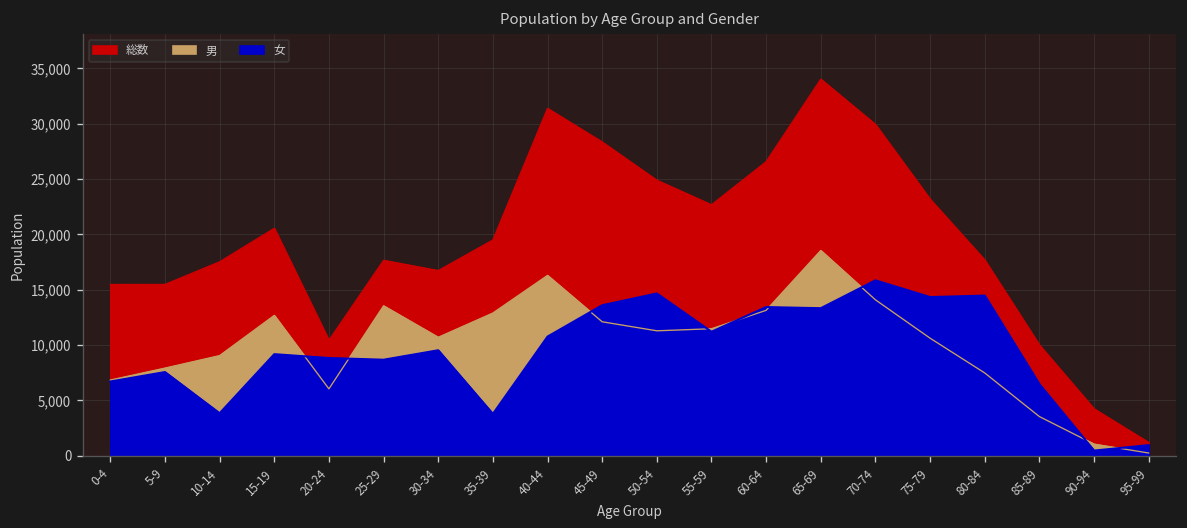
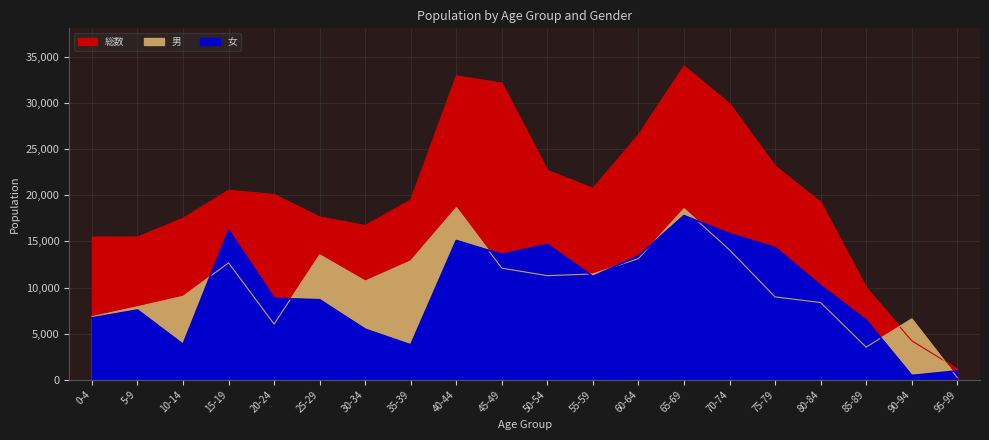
  {
    "総数": {
      "0-4": "15,000",
      "5-9": "15,000",
      "10-14": "18,000",
      "15-19": "21,000",
-     "20-24": "10,000",
+     "20-24": "20,000",
      "25-29": "18,000",
      "30-34": "17,000",
      "35-39": "19,000",
-     "40-44": "31,000",
-     "45-49": "28,000",
-     "50-54": "25,000",
-     "55-59": "23,000",
+     "40-44": "33,000",
+     "45-49": "32,000",
+     "50-54": "23,000",
+     "55-59": "21,000",
      "60-64": "27,000",
      "65-69": "34,000",
      "70-74": "30,000",
      "75-79": "23,000",
-     "80-84": "18,000",
+     "80-84": "19,000",
      "85-89": "10,000",
      "90-94": "4,000"
    },
    "男": {
      "5-9": "8,000",
      "10-14": "9,000",
      "15-19": "13,000",
      "20-24": "6,000",
      "25-29": "14,000",
      "30-34": "11,000",
      "35-39": "13,000",
-     "40-44": "16,000",
+     "40-44": "19,000",
      "45-49": "12,000",
      "50-54": "11,000",
      "60-64": "13,000",
      "65-69": "19,000",
      "70-74": "14,000",
-     "75-79": "11,000",
-     "80-84": "7,000",
+     "75-79": "9,000",
+     "80-84": "8,000",
      "85-89": "4,000",
-     "90-94": "1,000",
+     "90-94": "7,000",
      "95-99": "0"
    },
    "女": {
      "5-9": "8,000",
      "10-14": "4,000",
-     "15-19": "9,000",
+     "15-19": "16,000",
      "20-24": "9,000",
      "25-29": "9,000",
-     "30-34": "10,000",
+     "30-34": "5,000",
      "35-39": "4,000",
-     "40-44": "11,000",
+     "40-44": "15,000",
      "45-49": "14,000",
      "50-54": "15,000",
      "60-64": "13,000",
-     "65-69": "13,000",
+     "65-69": "18,000",
      "70-74": "16,000",
      "75-79": "14,000",
-     "80-84": "14,000",
+     "80-84": "10,000",
      "85-89": "6,000",
      "90-94": "0"
    }
  }
